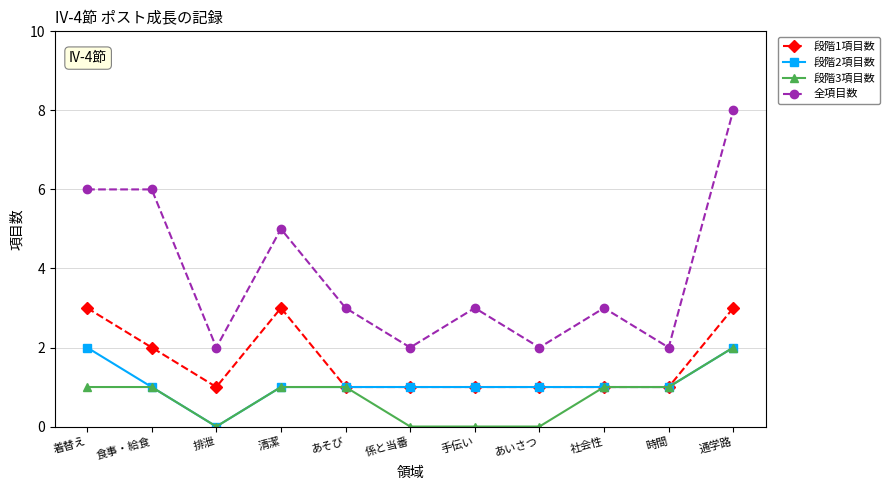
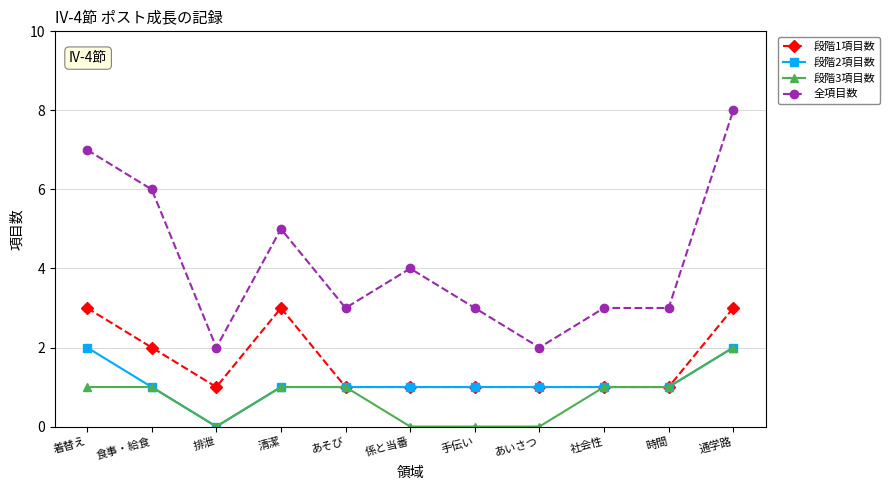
  {
    "段階1項目数": {
      "着替え": 3,
      "食事・給食": 2,
      "排泄": 1,
      "清潔": 3,
      "通学路": 3
    },
    "段階2項目数": {
      "着替え": 2
    },
    "段階3項目数": {
      "着替え": 1,
      "係と当番": 0,
      "手伝い": 0,
      "あいさつ": 0
    },
    "全項目数": {
-     "着替え": 6,
+     "着替え": 7,
      "食事・給食": 6,
      "排泄": 2,
      "清潔": 5,
      "あそび": 3,
-     "係と当番": 2,
+     "係と当番": 4,
      "手伝い": 3,
      "あいさつ": 2,
      "社会性": 3,
-     "時間": 2,
+     "時間": 3,
      "通学路": 8
    }
  }
